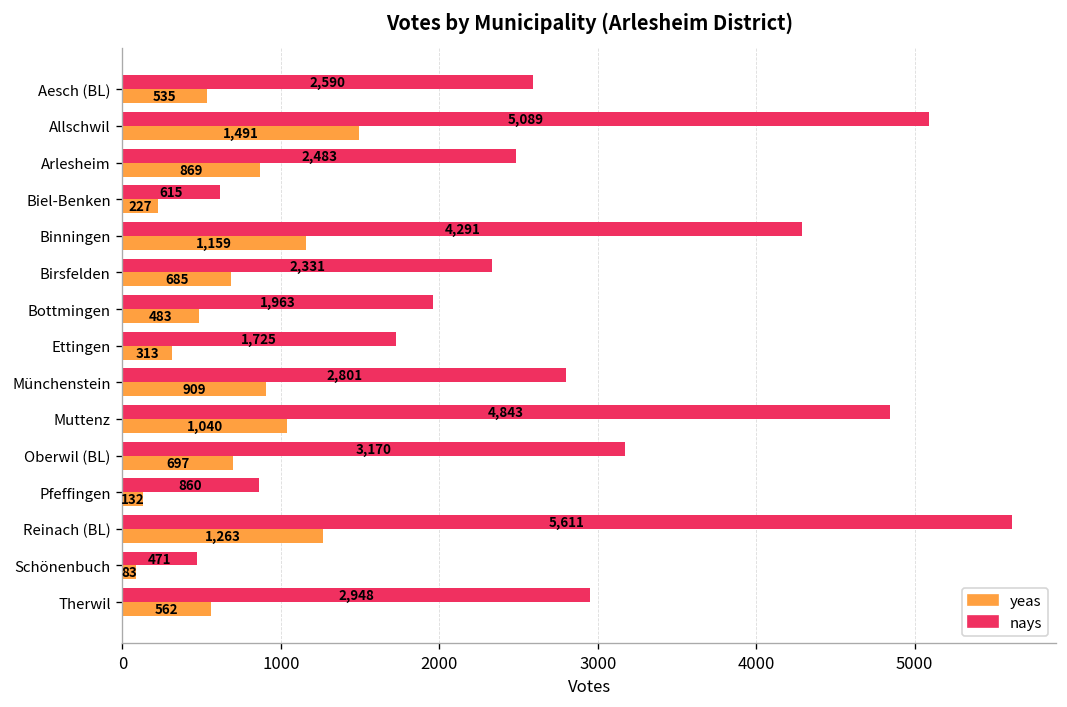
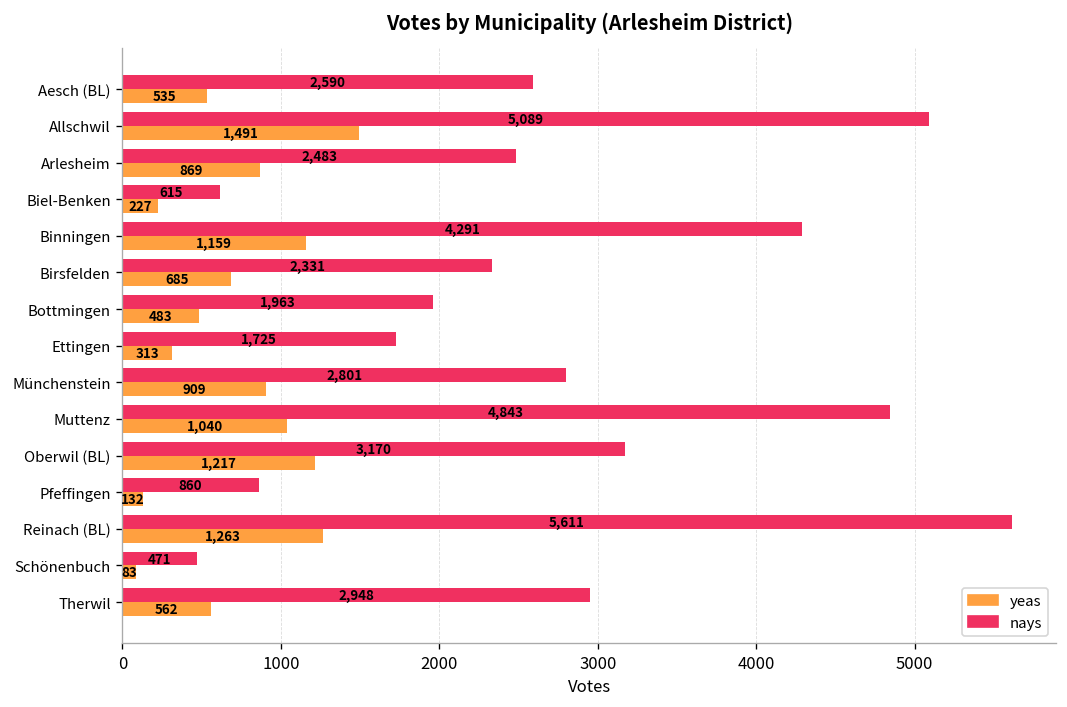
  {
    "yeas": {
      "Aesch (BL)": "535",
      "Allschwil": "1,491",
      "Arlesheim": "869",
      "Biel-Benken": "227",
      "Binningen": "1,159",
      "Birsfelden": "685",
      "Bottmingen": "483",
      "Ettingen": "313",
      "Münchenstein": "909",
      "Muttenz": "1,040",
-     "Oberwil (BL)": "697",
+     "Oberwil (BL)": "1,217",
      "Pfeffingen": "132",
      "Reinach (BL)": "1,263",
      "Schönenbuch": "83",
      "Therwil": "562"
    },
    "nays": {
      "Aesch (BL)": "2,590",
      "Allschwil": "5,089",
      "Arlesheim": "2,483",
      "Biel-Benken": "615",
      "Binningen": "4,291",
      "Birsfelden": "2,331",
      "Bottmingen": "1,963",
      "Ettingen": "1,725",
      "Münchenstein": "2,801",
      "Muttenz": "4,843",
      "Oberwil (BL)": "3,170",
      "Pfeffingen": "860",
      "Reinach (BL)": "5,611",
      "Schönenbuch": "471",
      "Therwil": "2,948"
    }
  }
